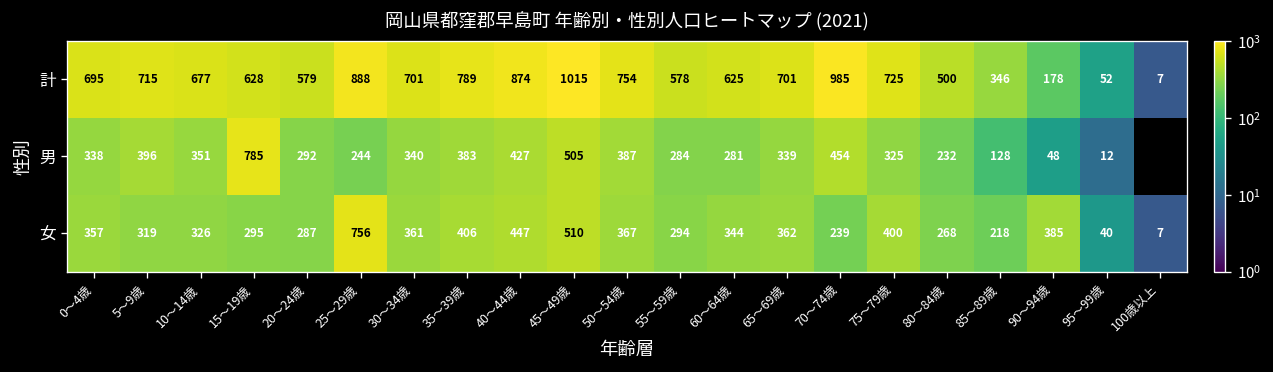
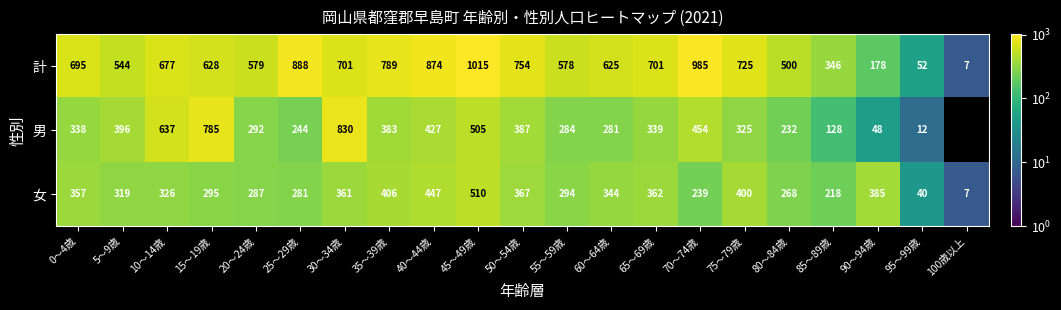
  {
    "計": {
      "0～4歳": 695,
-     "5～9歳": 715,
+     "5～9歳": 544,
      "10～14歳": 677,
      "15～19歳": 628,
      "20～24歳": 579,
      "25～29歳": 888,
      "30～34歳": 701,
      "35～39歳": 789,
      "40～44歳": 874,
      "45～49歳": 1015,
      "50～54歳": 754,
      "55～59歳": 578,
      "60～64歳": 625,
      "65～69歳": 701,
      "70～74歳": 985,
      "75～79歳": 725,
      "80～84歳": 500,
      "85～89歳": 346,
      "90～94歳": 178,
      "95～99歳": 52,
      "100歳以上": 7
    },
    "男": {
      "0～4歳": 338,
      "5～9歳": 396,
-     "10～14歳": 351,
+     "10～14歳": 637,
      "15～19歳": 785,
      "20～24歳": 292,
      "25～29歳": 244,
-     "30～34歳": 340,
+     "30～34歳": 830,
      "35～39歳": 383,
      "40～44歳": 427,
      "45～49歳": 505,
      "50～54歳": 387,
      "55～59歳": 284,
      "60～64歳": 281,
      "65～69歳": 339,
      "70～74歳": 454,
      "75～79歳": 325,
      "80～84歳": 232,
      "85～89歳": 128,
      "90～94歳": 48,
      "95～99歳": 12
    },
    "女": {
      "0～4歳": 357,
      "5～9歳": 319,
      "10～14歳": 326,
      "15～19歳": 295,
      "20～24歳": 287,
-     "25～29歳": 756,
+     "25～29歳": 281,
      "30～34歳": 361,
      "35～39歳": 406,
      "40～44歳": 447,
      "45～49歳": 510,
      "50～54歳": 367,
      "55～59歳": 294,
      "60～64歳": 344,
      "65～69歳": 362,
      "70～74歳": 239,
      "75～79歳": 400,
      "80～84歳": 268,
      "85～89歳": 218,
      "90～94歳": 385,
      "95～99歳": 40,
      "100歳以上": 7
    }
  }
